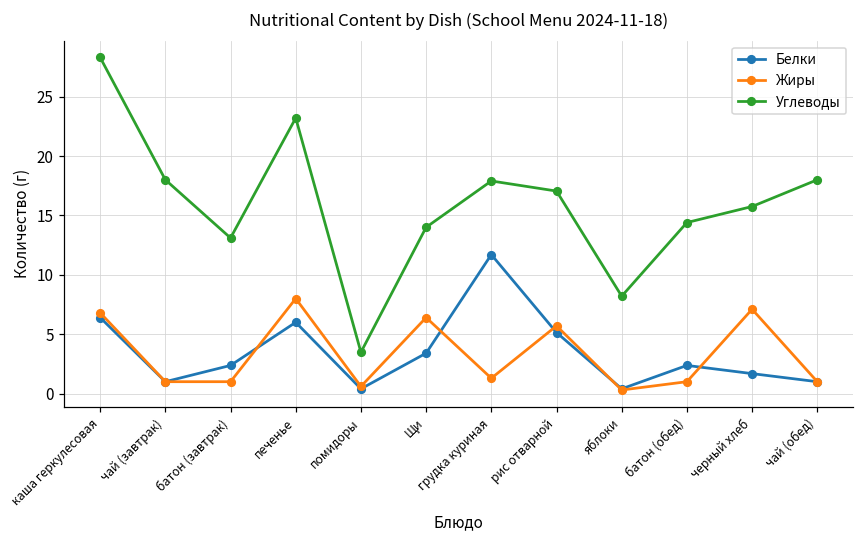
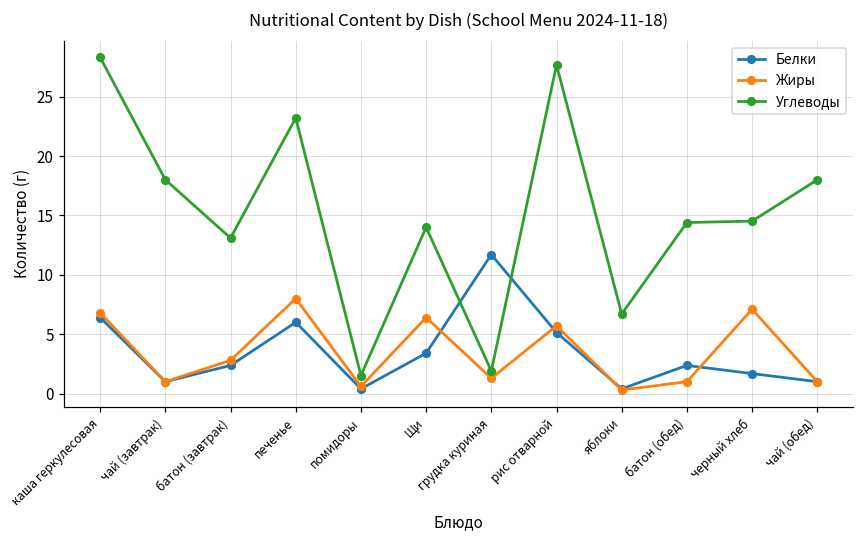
  {
    "Белки": {
      "каша геркулесовая": 6.4,
      "батон (завтрак)": 2.4,
      "печенье": 6.0,
      "Щи": 3.4,
      "грудка куриная": 11.7,
      "рис отварной": 5.1,
      "батон (обед)": 2.4,
      "черный хлеб": 1.7
    },
    "Жиры": {
      "каша геркулесовая": 6.8,
-     "батон (завтрак)": 1.0,
+     "батон (завтрак)": 2.8,
      "печенье": 8.0,
      "Щи": 6.4,
      "грудка куриная": 1.3,
      "рис отварной": 5.7,
      "батон (обед)": 1.0,
      "черный хлеб": 7.1
    },
    "Углеводы": {
      "каша геркулесовая": 28.3,
      "чай (завтрак)": 18.0,
      "батон (завтрак)": 13.1,
      "печенье": 23.2,
-     "помидоры": 3.5,
+     "помидоры": 1.5,
      "Щи": 14.0,
-     "грудка куриная": 17.9,
-     "рис отварной": 17.1,
-     "яблоки": 8.2,
+     "грудка куриная": 1.9,
+     "рис отварной": 27.7,
+     "яблоки": 6.7,
      "батон (обед)": 14.4,
-     "черный хлеб": 15.8,
+     "черный хлеб": 14.5,
      "чай (обед)": 18.0
    }
  }
